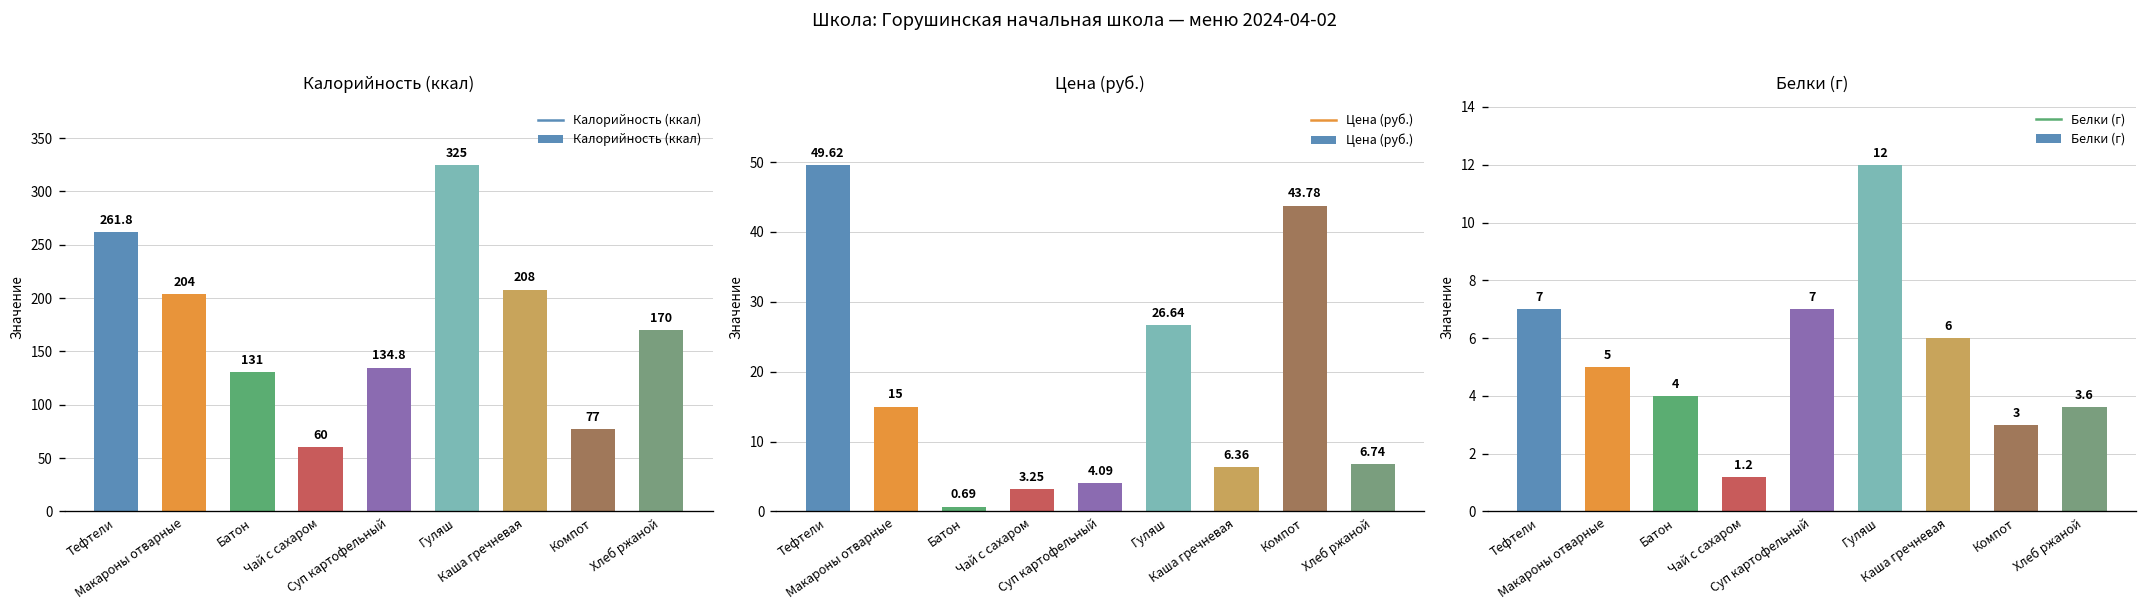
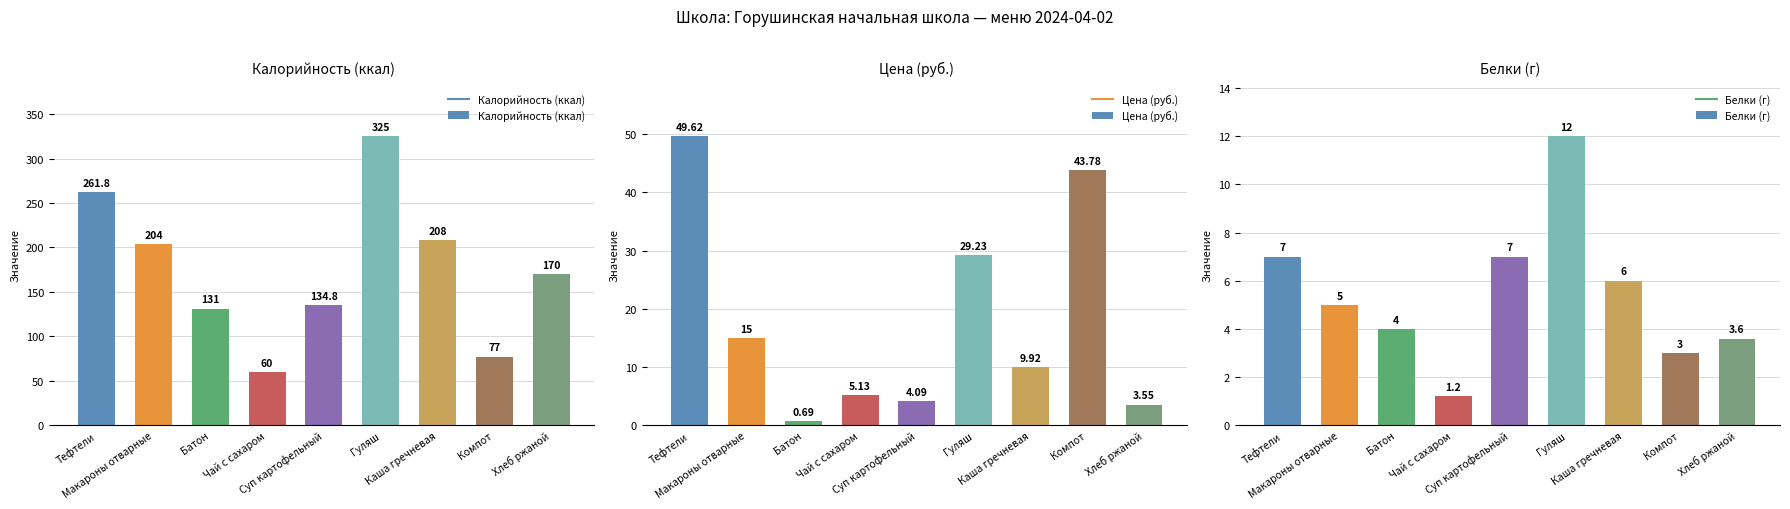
  {
    "Калорийность (ккал)": {
      "Тефтели": 261.8,
      "Макароны отварные": 204,
      "Батон": 131,
      "Чай с сахаром": 60,
      "Суп картофельный": 134.8,
      "Гуляш": 325,
      "Каша гречневая": 208,
      "Компот": 77,
      "Хлеб ржаной": 170
    },
    "Цена (руб.)": {
      "Тефтели": 49.62,
      "Макароны отварные": 15,
      "Батон": 0.69,
-     "Чай с сахаром": 3.25,
+     "Чай с сахаром": 5.13,
      "Суп картофельный": 4.09,
-     "Гуляш": 26.64,
-     "Каша гречневая": 6.36,
+     "Гуляш": 29.23,
+     "Каша гречневая": 9.92,
      "Компот": 43.78,
-     "Хлеб ржаной": 6.74
+     "Хлеб ржаной": 3.55
    },
    "Белки (г)": {
      "Тефтели": 7,
      "Макароны отварные": 5,
      "Батон": 4,
      "Чай с сахаром": 1.2,
      "Суп картофельный": 7,
      "Гуляш": 12,
      "Каша гречневая": 6,
      "Компот": 3,
      "Хлеб ржаной": 3.6
    }
  }
